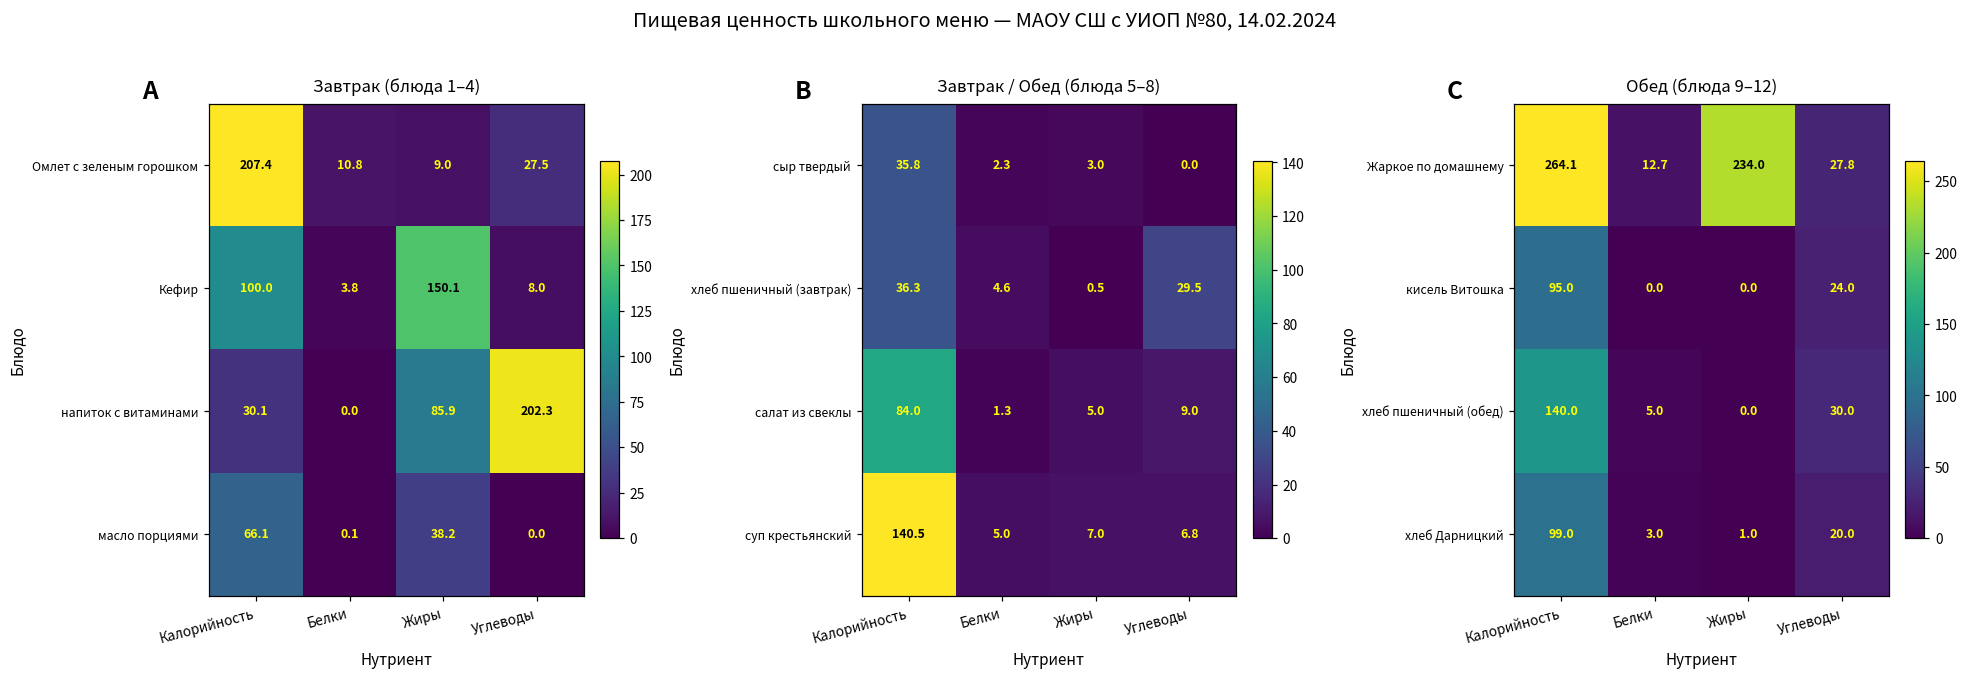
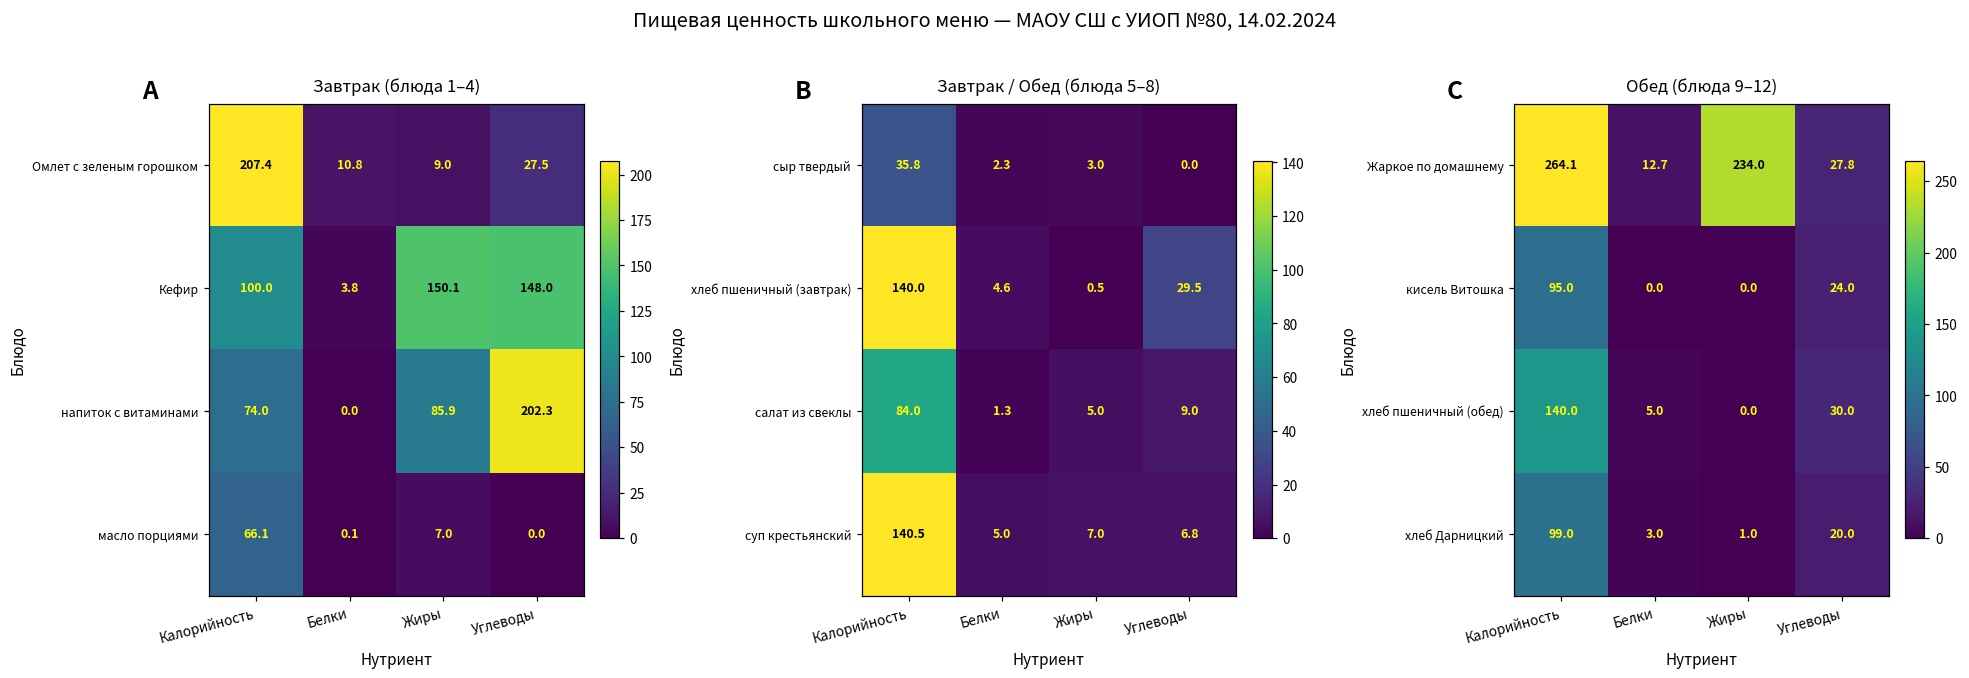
  {
    "Завтрак (блюда 1–4)": {
      "Омлет с зеленым горошком": {
        "Калорийность": 207.4,
        "Белки": 10.8,
        "Жиры": 9.0,
        "Углеводы": 27.5
      },
      "Кефир": {
        "Калорийность": 100.0,
        "Белки": 3.8,
        "Жиры": 150.1,
-       "Углеводы": 8.0
+       "Углеводы": 148.0
      },
      "напиток с витаминами": {
-       "Калорийность": 30.1,
+       "Калорийность": 74.0,
        "Белки": 0.0,
        "Жиры": 85.9,
        "Углеводы": 202.3
      },
      "масло порциями": {
        "Калорийность": 66.1,
        "Белки": 0.1,
-       "Жиры": 38.2,
+       "Жиры": 7.0,
        "Углеводы": 0.0
      }
    },
    "Завтрак / Обед (блюда 5–8)": {
      "сыр твердый": {
        "Калорийность": 35.8,
        "Белки": 2.3,
        "Жиры": 3.0,
        "Углеводы": 0.0
      },
      "хлеб пшеничный (завтрак)": {
-       "Калорийность": 36.3,
+       "Калорийность": 140.0,
        "Белки": 4.6,
        "Жиры": 0.5,
        "Углеводы": 29.5
      },
      "салат из свеклы": {
        "Калорийность": 84.0,
        "Белки": 1.3,
        "Жиры": 5.0,
        "Углеводы": 9.0
      },
      "суп крестьянский": {
        "Калорийность": 140.5,
        "Белки": 5.0,
        "Жиры": 7.0,
        "Углеводы": 6.8
      }
    },
    "Обед (блюда 9–12)": {
      "Жаркое по домашнему": {
        "Калорийность": 264.1,
        "Белки": 12.7,
        "Жиры": 234.0,
        "Углеводы": 27.8
      },
      "кисель Витошка": {
        "Калорийность": 95.0,
        "Белки": 0.0,
        "Жиры": 0.0,
        "Углеводы": 24.0
      },
      "хлеб пшеничный (обед)": {
        "Калорийность": 140.0,
        "Белки": 5.0,
        "Жиры": 0.0,
        "Углеводы": 30.0
      },
      "хлеб Дарницкий": {
        "Калорийность": 99.0,
        "Белки": 3.0,
        "Жиры": 1.0,
        "Углеводы": 20.0
      }
    }
  }
